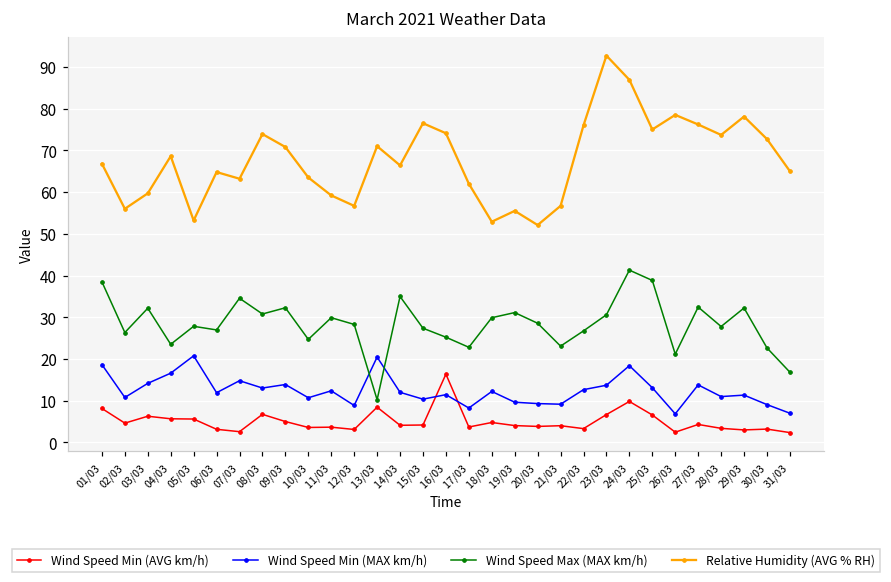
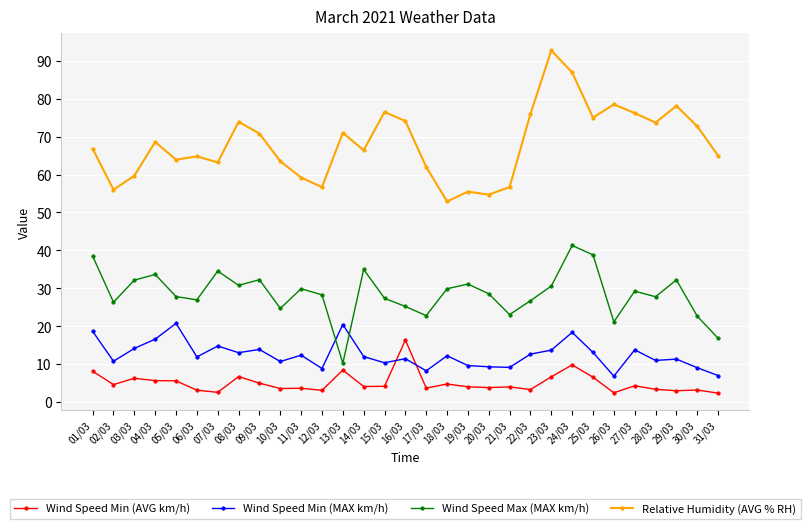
  {
    "Wind Speed Min (AVG km/h)": {
      "01/03": 8,
      "02/03": 5,
      "03/03": 6,
      "04/03": 6,
      "05/03": 6,
      "06/03": 3,
      "07/03": 3,
      "08/03": 7,
      "09/03": 5,
      "10/03": 4,
      "11/03": 4,
      "12/03": 3,
      "13/03": 8,
      "14/03": 4,
      "15/03": 4,
      "16/03": 16,
      "17/03": 4,
      "18/03": 5,
      "19/03": 4,
      "20/03": 4,
      "21/03": 4,
      "22/03": 3,
      "23/03": 7,
      "24/03": 10,
      "25/03": 7,
      "26/03": 2,
      "27/03": 4,
      "28/03": 3,
      "29/03": 3,
      "30/03": 3,
      "31/03": 2
    },
    "Wind Speed Min (MAX km/h)": {
      "01/03": 19,
      "02/03": 11,
      "03/03": 14,
      "04/03": 17,
      "05/03": 21,
      "06/03": 12,
      "07/03": 15,
      "08/03": 13,
      "09/03": 14,
      "10/03": 11,
      "11/03": 12,
      "12/03": 9,
      "13/03": 20,
      "14/03": 12,
      "15/03": 10,
      "16/03": 11,
      "17/03": 8,
      "18/03": 12,
      "19/03": 10,
      "20/03": 9,
      "21/03": 9,
      "22/03": 13,
      "23/03": 14,
      "24/03": 18,
      "25/03": 13,
      "26/03": 7,
      "27/03": 14,
      "28/03": 11,
      "29/03": 11,
      "30/03": 9,
      "31/03": 7
    },
    "Wind Speed Max (MAX km/h)": {
      "01/03": 39,
      "02/03": 26,
      "03/03": 32,
-     "04/03": 24,
+     "04/03": 34,
      "05/03": 28,
      "06/03": 27,
      "07/03": 35,
      "08/03": 31,
      "09/03": 32,
      "10/03": 25,
      "11/03": 30,
      "12/03": 28,
      "13/03": 10,
      "14/03": 35,
      "15/03": 27,
      "16/03": 25,
      "17/03": 23,
      "18/03": 30,
      "19/03": 31,
      "20/03": 29,
      "21/03": 23,
      "22/03": 27,
      "23/03": 31,
      "24/03": 41,
      "25/03": 39,
      "26/03": 21,
-     "27/03": 32,
+     "27/03": 29,
      "28/03": 28,
      "29/03": 32,
      "30/03": 23,
      "31/03": 17
    },
    "Relative Humidity (AVG % RH)": {
      "01/03": 67,
      "02/03": 56,
      "03/03": 60,
      "04/03": 69,
-     "05/03": 53,
+     "05/03": 64,
      "06/03": 65,
      "07/03": 63,
      "08/03": 74,
      "09/03": 71,
      "10/03": 64,
      "11/03": 59,
      "12/03": 57,
      "13/03": 71,
      "14/03": 66,
      "15/03": 77,
      "16/03": 74,
      "17/03": 62,
      "18/03": 53,
      "19/03": 56,
-     "20/03": 52,
+     "20/03": 55,
      "21/03": 57,
      "22/03": 76,
      "23/03": 93,
      "24/03": 87,
      "25/03": 75,
      "26/03": 79,
      "27/03": 76,
      "28/03": 74,
      "29/03": 78,
      "30/03": 73,
      "31/03": 65
    }
  }
